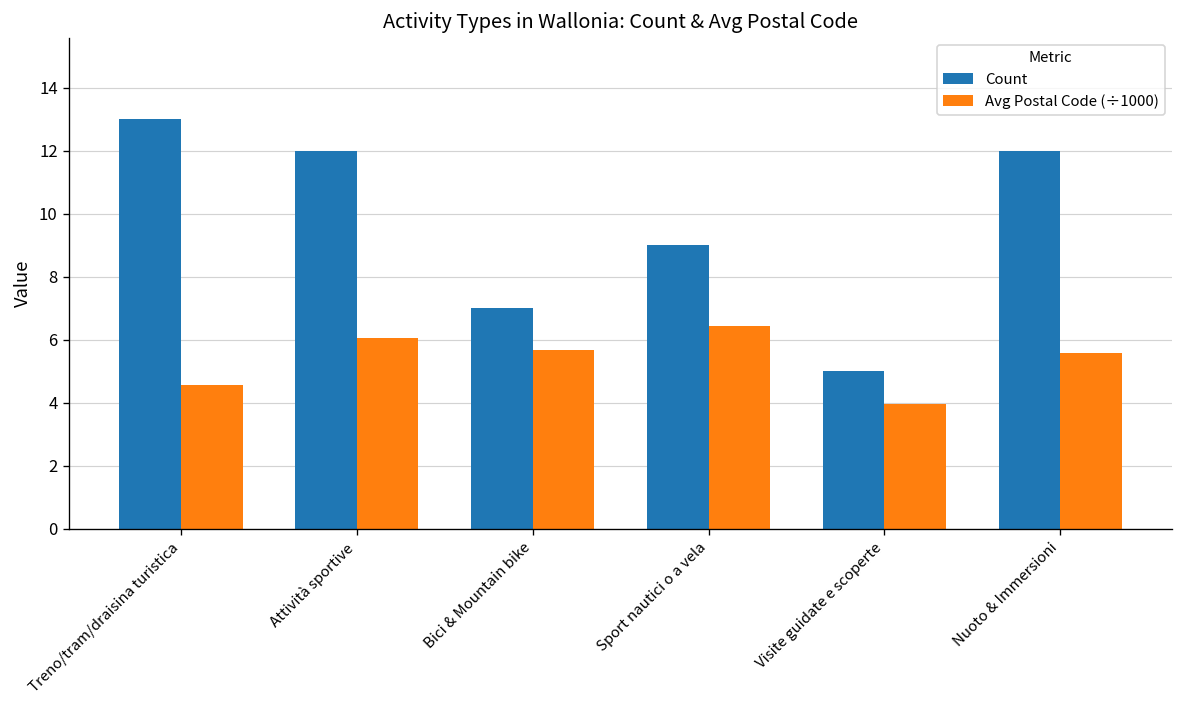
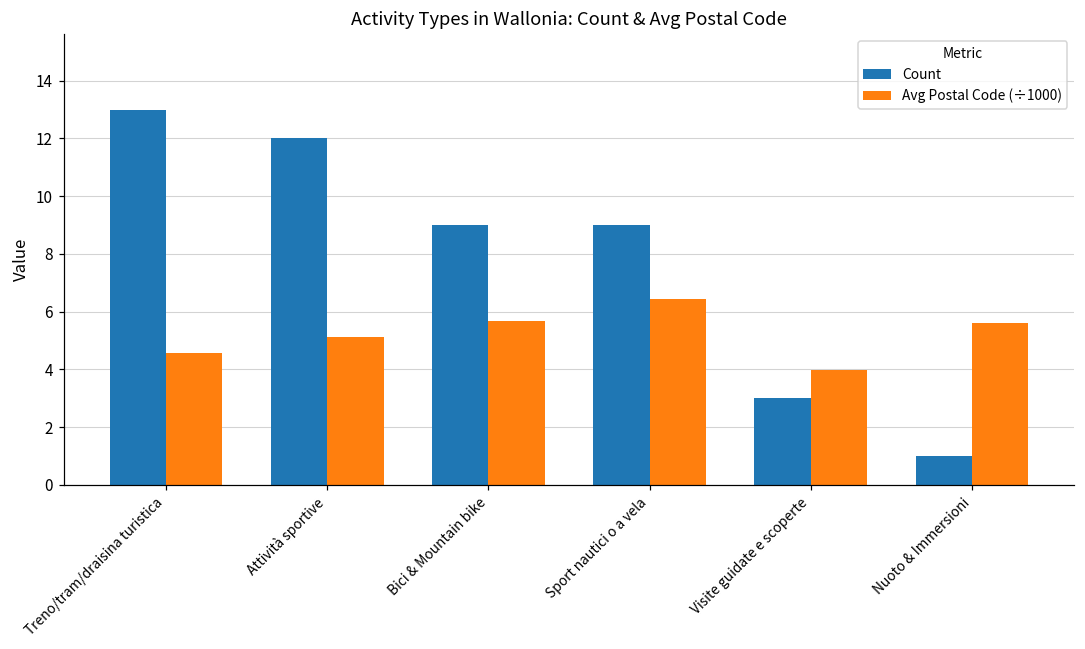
  {
    "Count": {
      "Treno/tram/draisina turistica": 13,
      "Attività sportive": 12,
-     "Bici & Mountain bike": 7,
+     "Bici & Mountain bike": 9,
      "Sport nautici o a vela": 9,
-     "Visite guidate e scoperte": 5,
-     "Nuoto & Immersioni": 12
+     "Visite guidate e scoperte": 3,
+     "Nuoto & Immersioni": 1
    },
    "Avg Postal Code (÷1000)": {
      "Treno/tram/draisina turistica": 4.6,
-     "Attività sportive": 6.1,
+     "Attività sportive": 5.1,
      "Bici & Mountain bike": 5.7,
      "Sport nautici o a vela": 6.4,
      "Visite guidate e scoperte": 4.0,
      "Nuoto & Immersioni": 5.6
    }
  }
